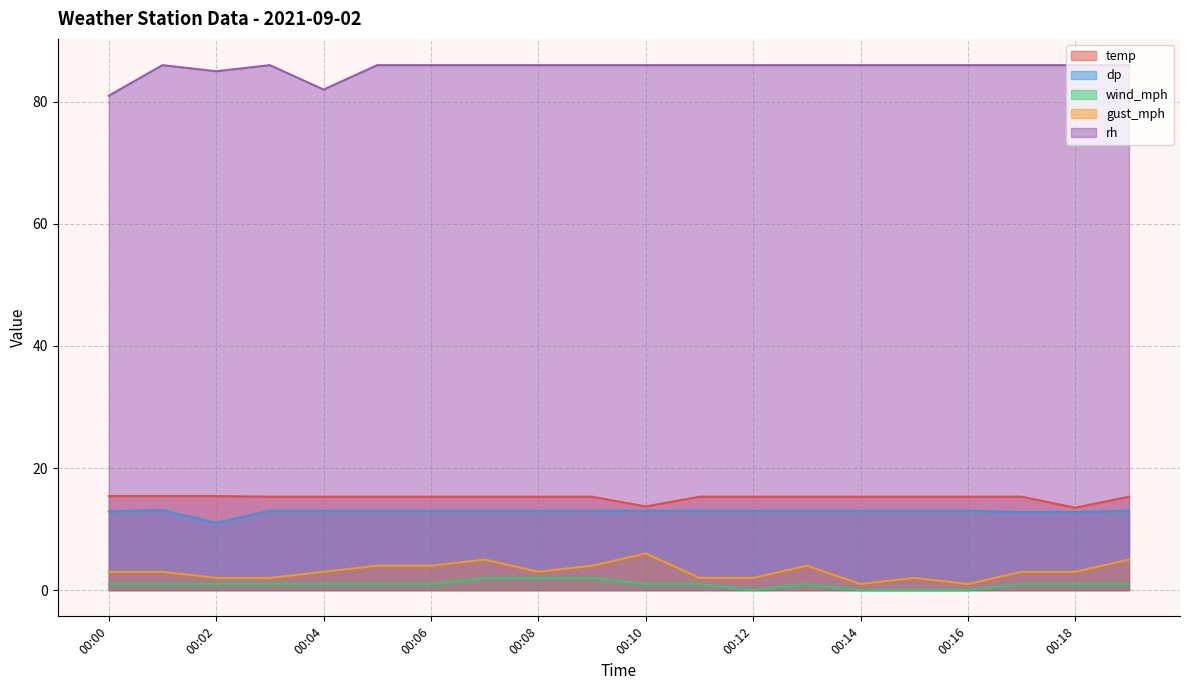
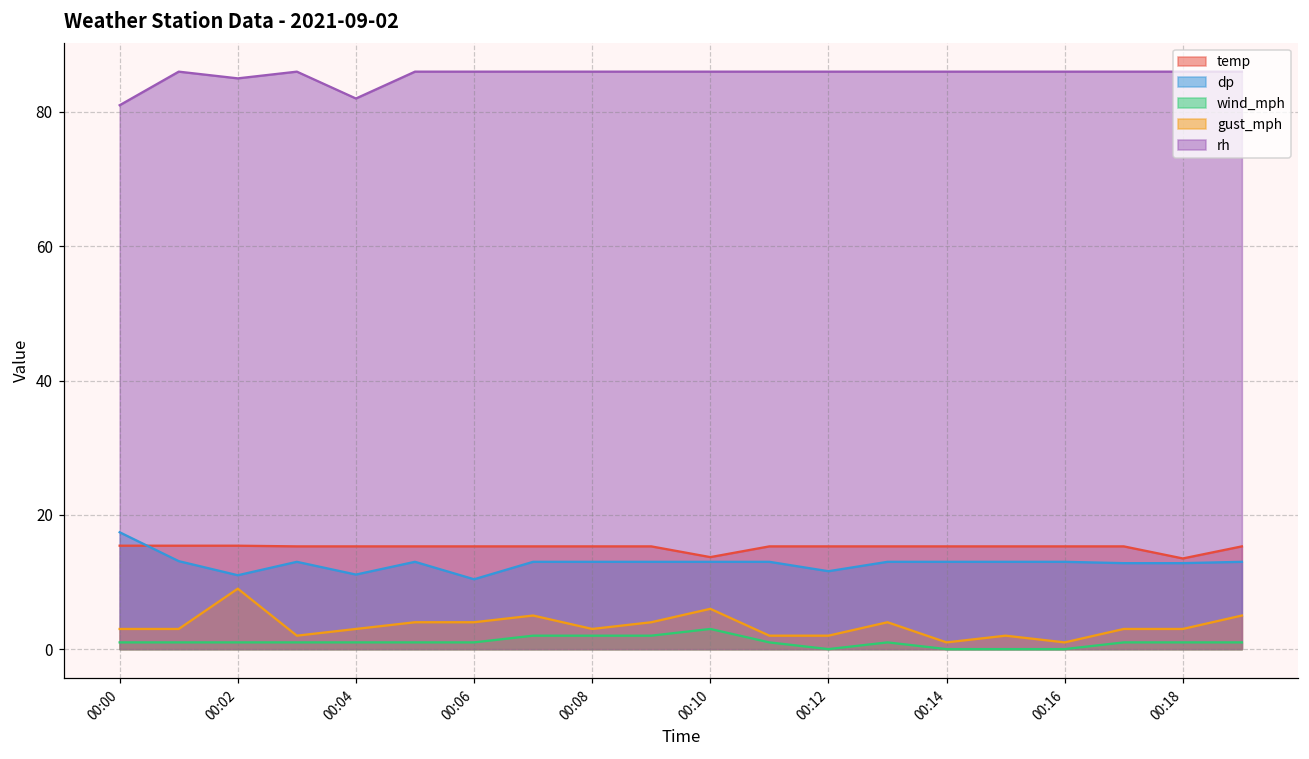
  {
    "temp": {
      "00:00": 15,
      "00:02": 15,
      "00:04": 15,
      "00:06": 15,
      "00:08": 15,
      "00:10": 14,
      "00:12": 15,
      "00:14": 15,
      "00:16": 15,
      "00:18": 14
    },
    "dp": {
-     "00:00": 13,
+     "00:00": 17,
      "00:02": 11,
-     "00:04": 13,
-     "00:06": 13,
+     "00:04": 11,
+     "00:06": 10,
      "00:08": 13,
      "00:10": 13,
-     "00:12": 13,
+     "00:12": 12,
      "00:14": 13,
      "00:16": 13,
      "00:18": 13
    },
    "wind_mph": {
      "00:00": 1,
      "00:02": 1,
      "00:04": 1,
      "00:06": 1,
      "00:08": 2,
-     "00:10": 1,
+     "00:10": 3,
      "00:12": 0,
      "00:14": 0,
      "00:16": 0,
      "00:18": 1
    },
    "gust_mph": {
      "00:00": 3,
-     "00:02": 2,
+     "00:02": 9,
      "00:04": 3,
      "00:06": 4,
      "00:08": 3,
      "00:10": 6,
      "00:12": 2,
      "00:14": 1,
      "00:16": 1,
      "00:18": 3
    },
    "rh": {
      "00:00": 81,
      "00:02": 85,
      "00:04": 82,
      "00:06": 86,
      "00:08": 86,
      "00:10": 86,
      "00:12": 86,
      "00:14": 86,
      "00:16": 86
    }
  }
